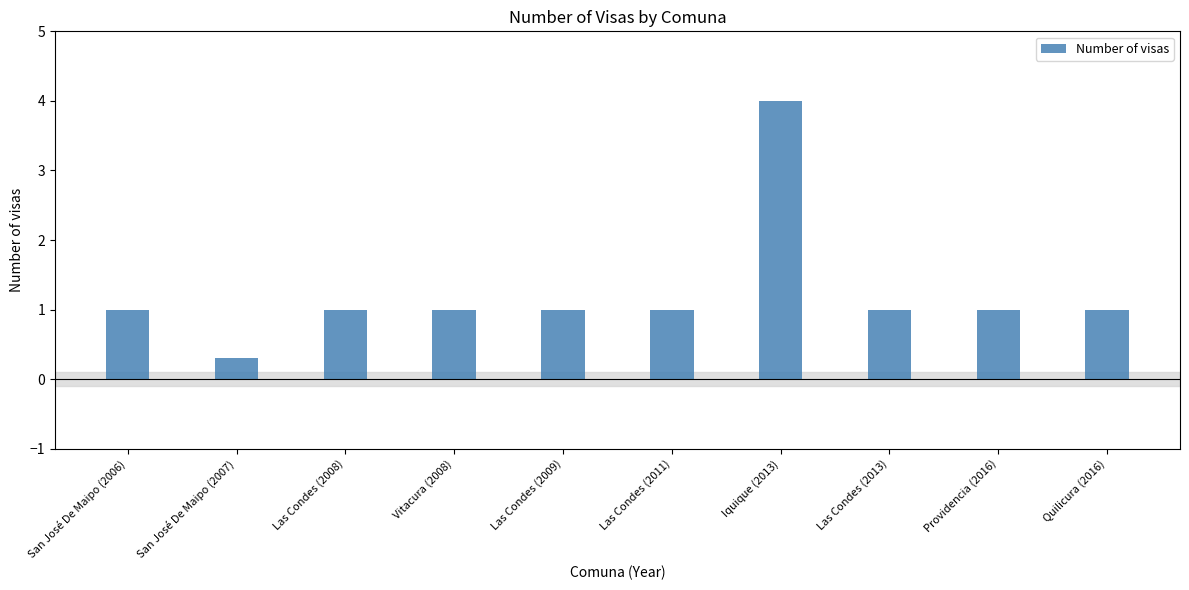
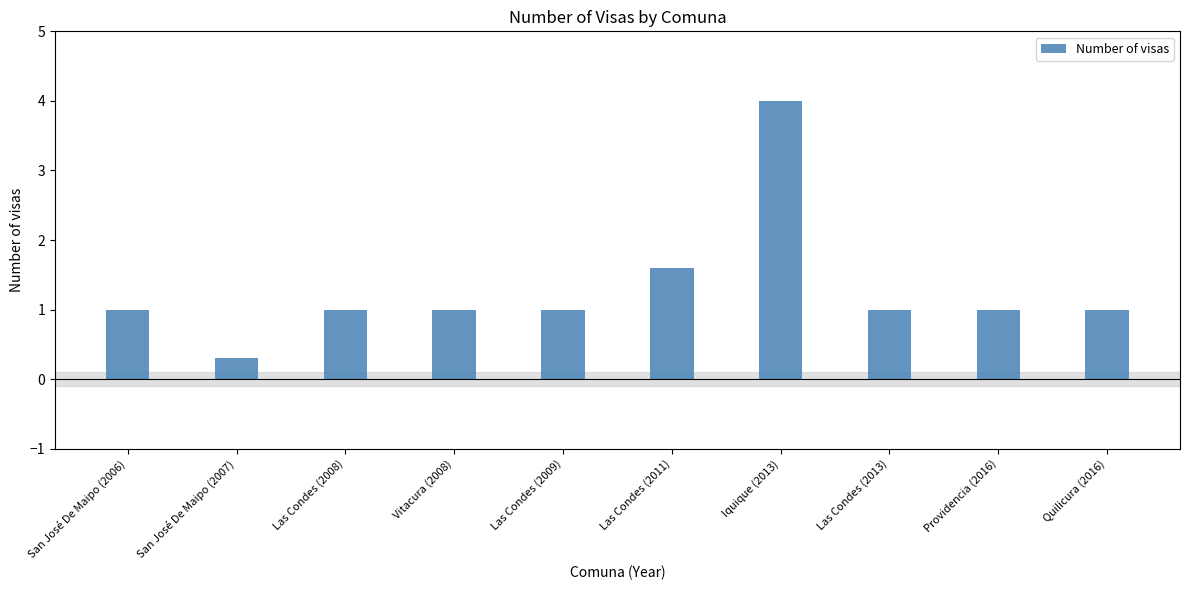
  {
    "San José De Maipo (2006)": 1.0,
    "San José De Maipo (2007)": 0.3,
    "Las Condes (2008)": 1.0,
    "Vitacura (2008)": 1.0,
    "Las Condes (2009)": 1.0,
-   "Las Condes (2011)": 1.0,
+   "Las Condes (2011)": 1.6,
    "Iquique (2013)": 4.0,
    "Las Condes (2013)": 1.0,
    "Providencia (2016)": 1.0,
    "Quilicura (2016)": 1.0
  }
